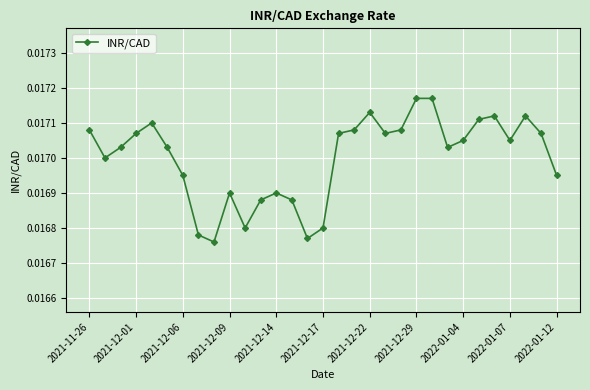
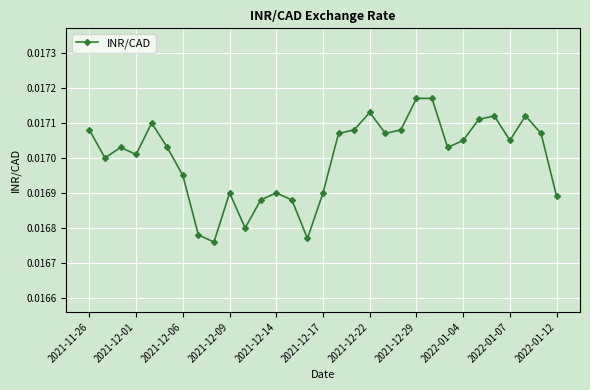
  {
    "2021-11-26": 0.01708,
-   "2021-12-01": 0.01707,
+   "2021-12-01": 0.01701,
    "2021-12-06": 0.01695,
    "2021-12-09": 0.01690,
    "2021-12-14": 0.01690,
-   "2021-12-17": 0.0168,
+   "2021-12-17": 0.0169,
    "2021-12-22": 0.01713,
    "2021-12-29": 0.01717,
    "2022-01-04": 0.01705,
    "2022-01-07": 0.01705,
-   "2022-01-12": 0.01695
+   "2022-01-12": 0.01689
  }
